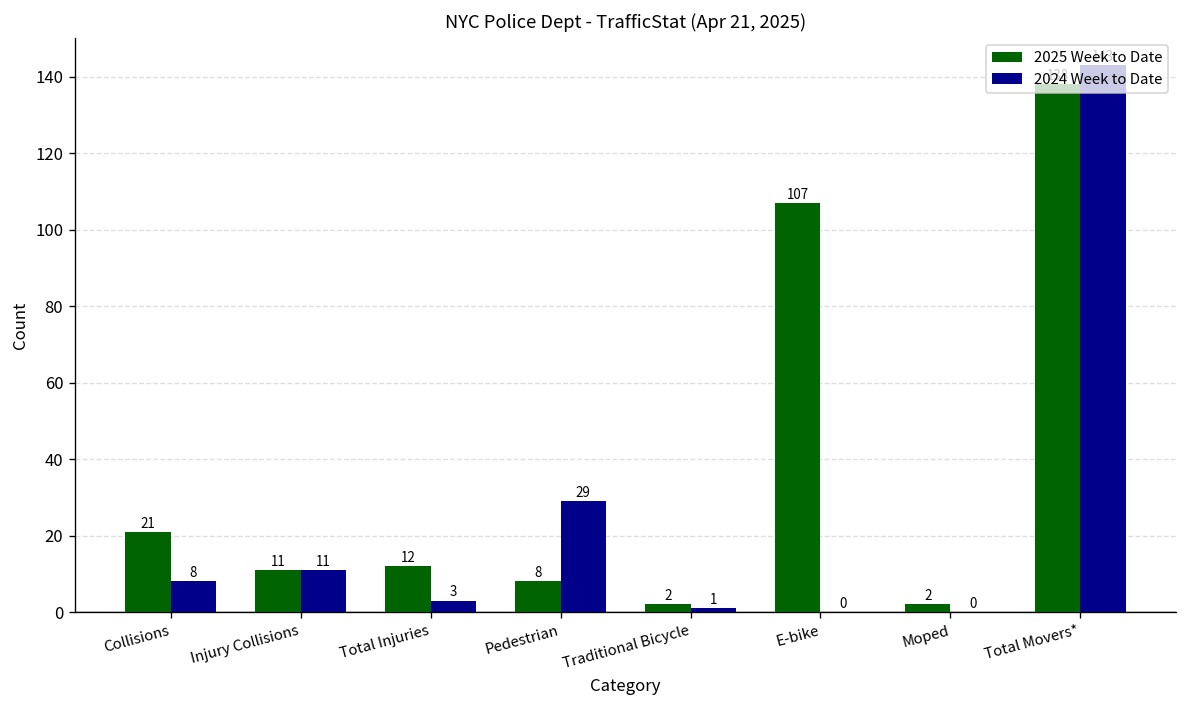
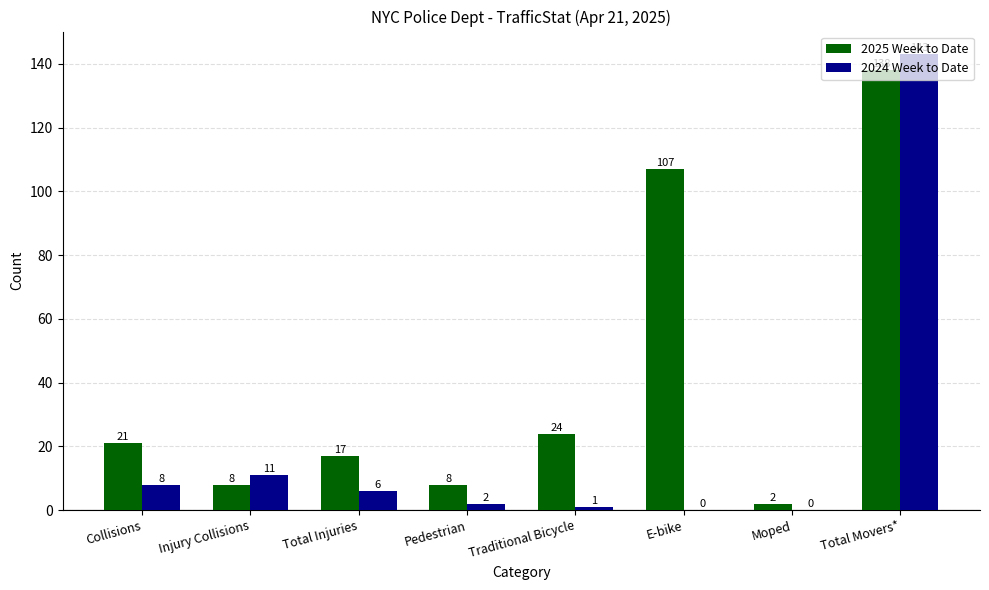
  {
    "2025 Week to Date": {
      "Collisions": 21,
-     "Injury Collisions": 11,
-     "Total Injuries": 12,
+     "Injury Collisions": 8,
+     "Total Injuries": 17,
      "Pedestrian": 8,
-     "Traditional Bicycle": 2,
+     "Traditional Bicycle": 24,
      "E-bike": 107,
      "Moped": 2
    },
    "2024 Week to Date": {
      "Collisions": 8,
      "Injury Collisions": 11,
-     "Total Injuries": 3,
-     "Pedestrian": 29,
+     "Total Injuries": 6,
+     "Pedestrian": 2,
      "Traditional Bicycle": 1,
      "E-bike": 0,
      "Moped": 0
    }
  }
